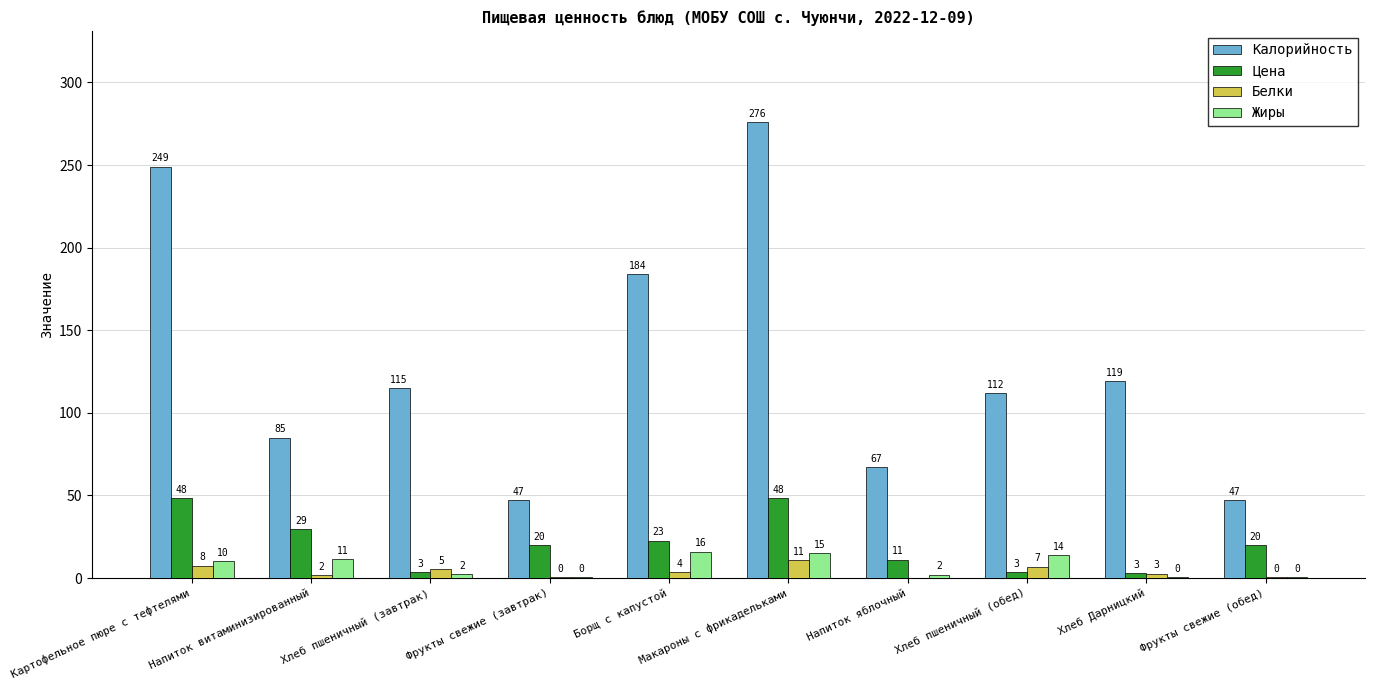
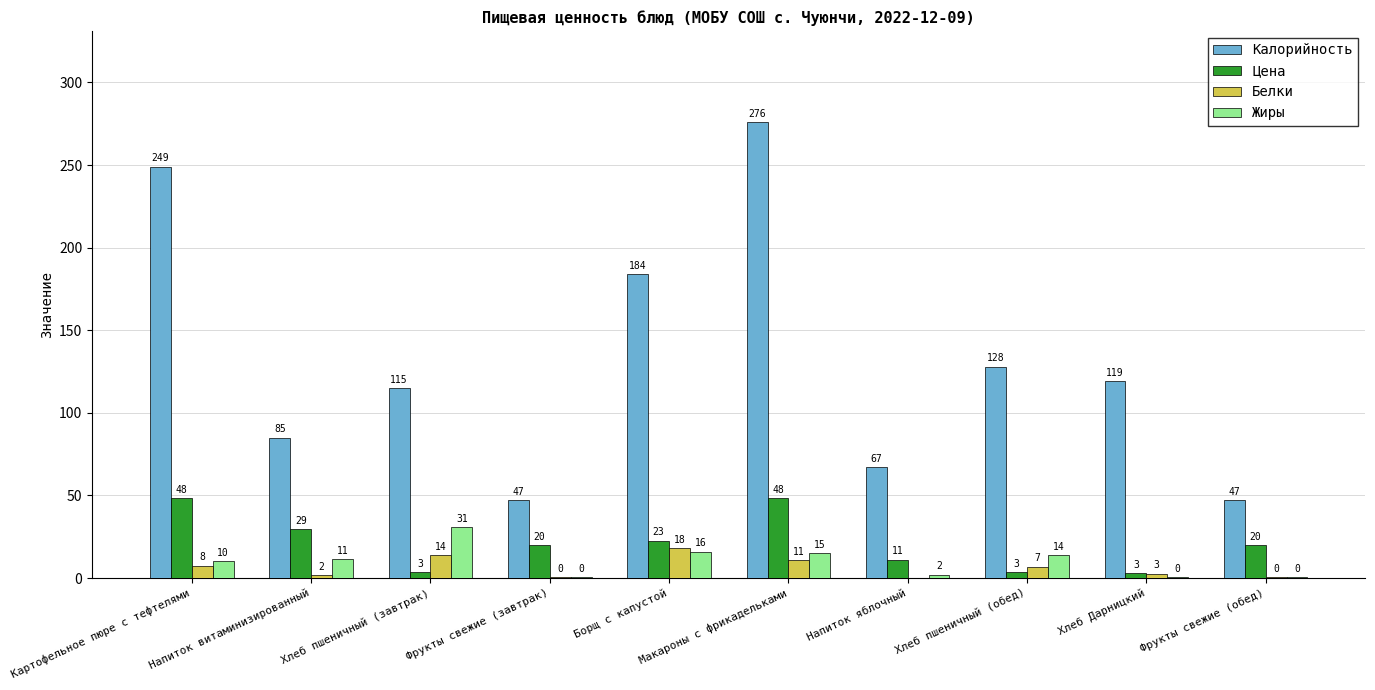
  {
    "Калорийность": {
      "Картофельное пюре с тефтелями": 249,
      "Напиток витаминизированный": 85,
      "Хлеб пшеничный (завтрак)": 115,
      "Фрукты свежие (завтрак)": 47,
      "Борщ с капустой": 184,
      "Макароны с фрикадельками": 276,
      "Напиток яблочный": 67,
-     "Хлеб пшеничный (обед)": 112,
+     "Хлеб пшеничный (обед)": 128,
      "Хлеб Дарницкий": 119,
      "Фрукты свежие (обед)": 47
    },
    "Цена": {
      "Картофельное пюре с тефтелями": 48,
      "Напиток витаминизированный": 29,
      "Хлеб пшеничный (завтрак)": 3,
      "Фрукты свежие (завтрак)": 20,
      "Борщ с капустой": 23,
      "Макароны с фрикадельками": 48,
      "Напиток яблочный": 11,
      "Хлеб пшеничный (обед)": 3,
      "Хлеб Дарницкий": 3,
      "Фрукты свежие (обед)": 20
    },
    "Белки": {
      "Картофельное пюре с тефтелями": 8,
      "Напиток витаминизированный": 2,
-     "Хлеб пшеничный (завтрак)": 5,
+     "Хлеб пшеничный (завтрак)": 14,
      "Фрукты свежие (завтрак)": 0,
-     "Борщ с капустой": 4,
+     "Борщ с капустой": 18,
      "Макароны с фрикадельками": 11,
      "Хлеб пшеничный (обед)": 7,
      "Хлеб Дарницкий": 3,
      "Фрукты свежие (обед)": 0
    },
    "Жиры": {
      "Картофельное пюре с тефтелями": 10,
      "Напиток витаминизированный": 11,
-     "Хлеб пшеничный (завтрак)": 2,
+     "Хлеб пшеничный (завтрак)": 31,
      "Фрукты свежие (завтрак)": 0,
      "Борщ с капустой": 16,
      "Макароны с фрикадельками": 15,
      "Напиток яблочный": 2,
      "Хлеб пшеничный (обед)": 14,
      "Хлеб Дарницкий": 0,
      "Фрукты свежие (обед)": 0
    }
  }
